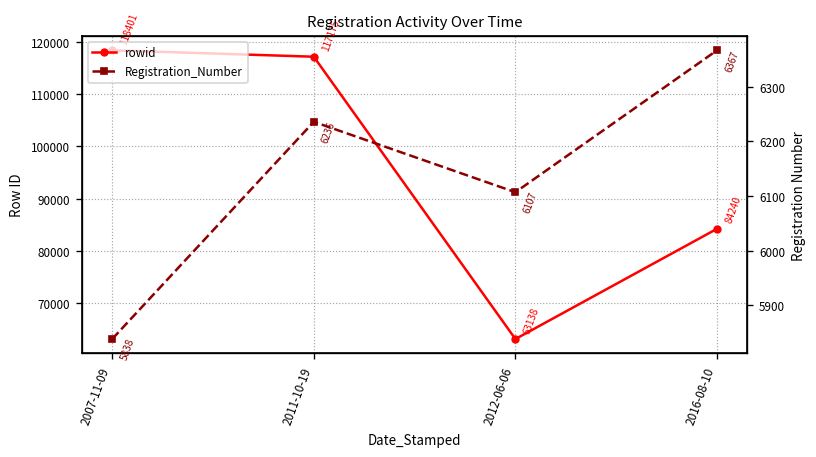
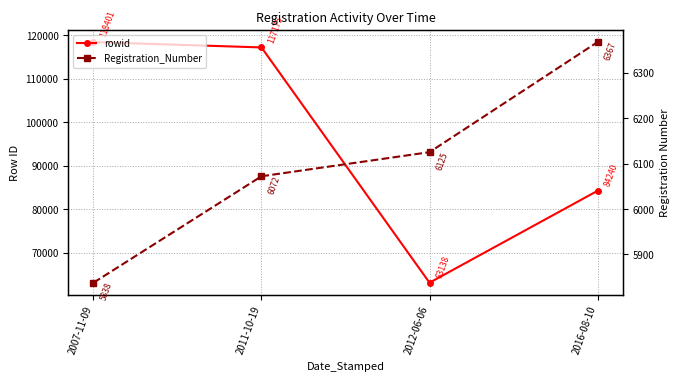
  {
    "rowid": {
      "2011-10-19": 117175,
      "2012-06-06": 63138,
      "2016-08-10": 84240
    },
    "Registration_Number": {
      "2007-11-09": 5838,
-     "2011-10-19": 6236,
-     "2012-06-06": 6107,
+     "2011-10-19": 6072,
+     "2012-06-06": 6125,
      "2016-08-10": 6367
    }
  }
